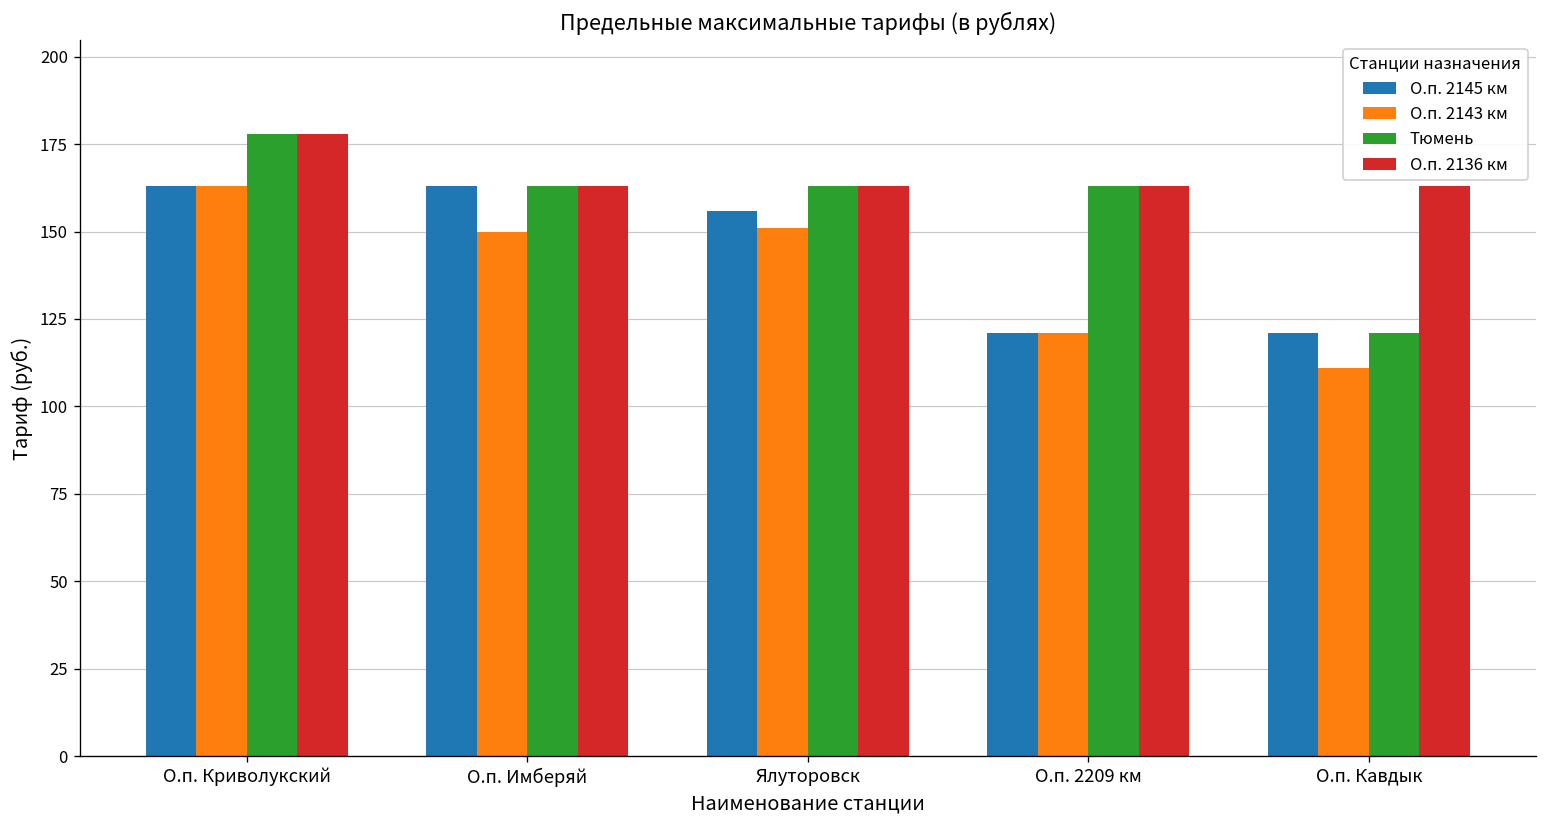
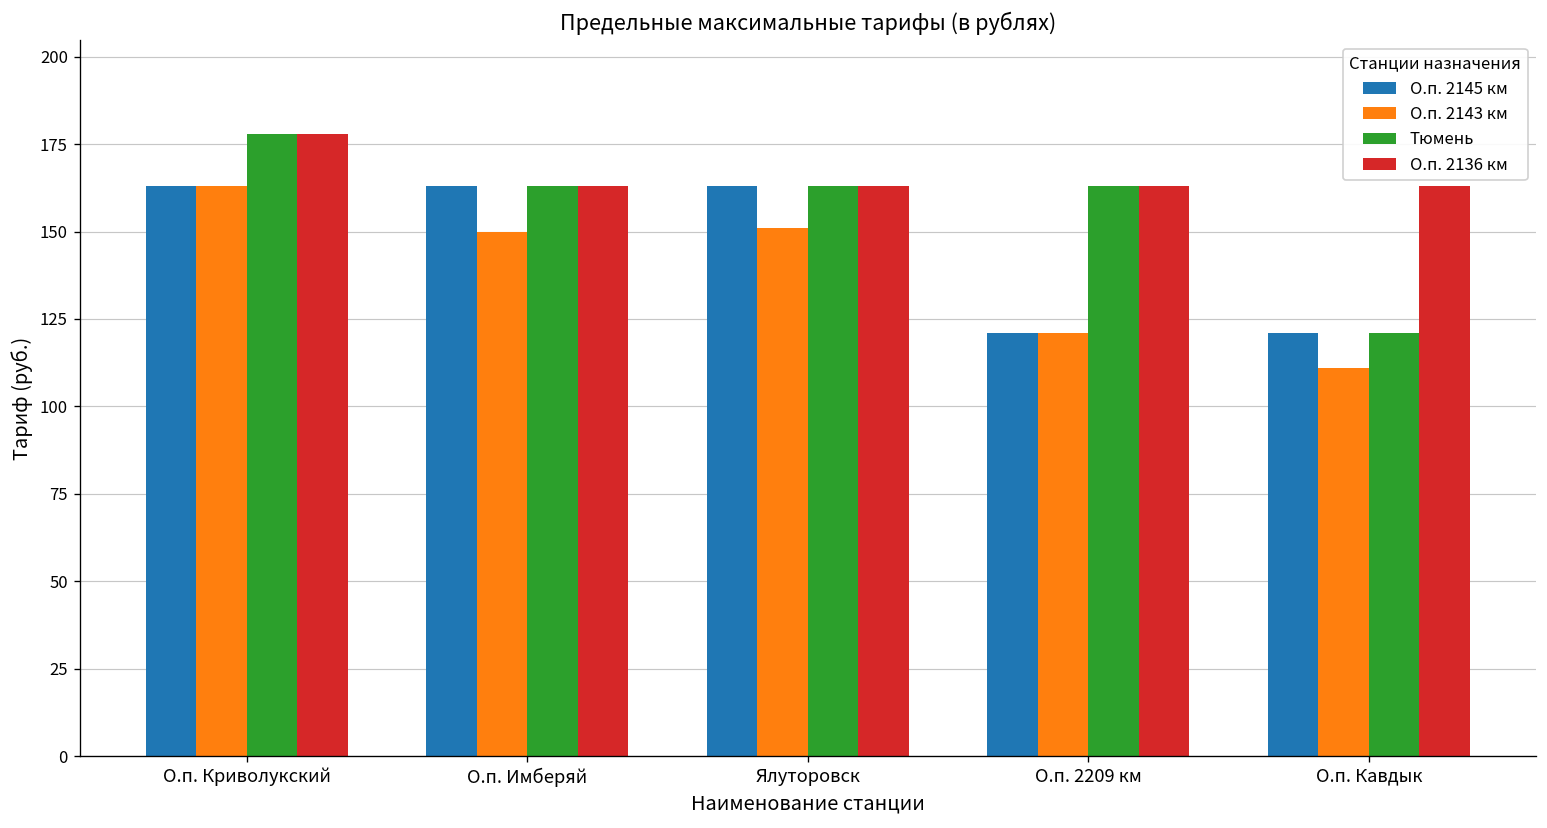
  {
    "О.п. 2145 км": {
      "О.п. Криволукский": 163,
      "О.п. Имберяй": 163,
-     "Ялуторовск": 156,
+     "Ялуторовск": 163,
      "О.п. 2209 км": 121,
      "О.п. Кавдык": 121
    },
    "О.п. 2143 км": {
      "О.п. Криволукский": 163,
      "О.п. Имберяй": 150,
      "Ялуторовск": 151,
      "О.п. 2209 км": 121,
      "О.п. Кавдык": 111
    },
    "Тюмень": {
      "О.п. Криволукский": 178,
      "О.п. Имберяй": 163,
      "Ялуторовск": 163,
      "О.п. 2209 км": 163,
      "О.п. Кавдык": 121
    },
    "О.п. 2136 км": {
      "О.п. Криволукский": 178,
      "О.п. Имберяй": 163,
      "Ялуторовск": 163,
      "О.п. 2209 км": 163,
      "О.п. Кавдык": 163
    }
  }
